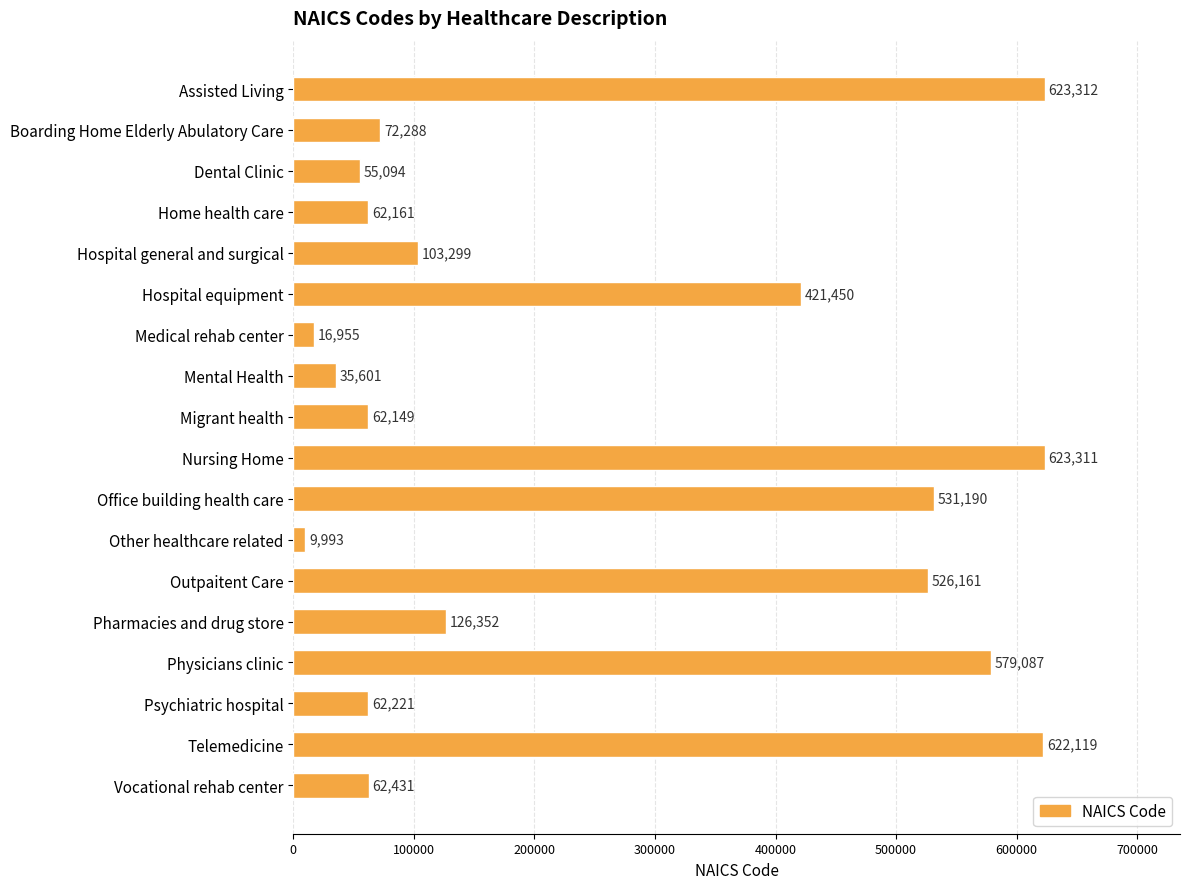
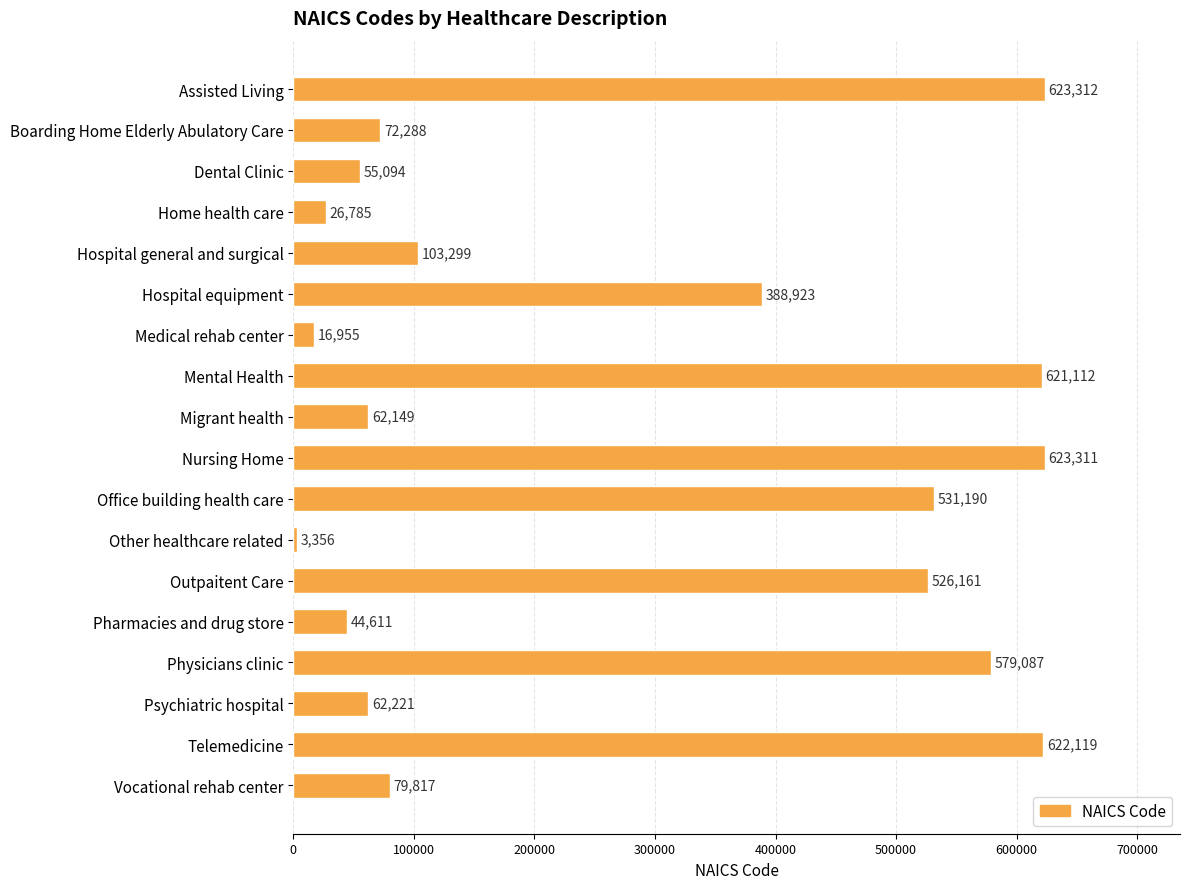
  {
    "Assisted Living": "623,312",
    "Boarding Home Elderly Abulatory Care": "72,288",
    "Dental Clinic": "55,094",
-   "Home health care": "62,161",
+   "Home health care": "26,785",
    "Hospital general and surgical": "103,299",
-   "Hospital equipment": "421,450",
+   "Hospital equipment": "388,923",
    "Medical rehab center": "16,955",
-   "Mental Health": "35,601",
+   "Mental Health": "621,112",
    "Migrant health": "62,149",
    "Nursing Home": "623,311",
    "Office building health care": "531,190",
-   "Other healthcare related": "9,993",
+   "Other healthcare related": "3,356",
    "Outpaitent Care": "526,161",
-   "Pharmacies and drug store": "126,352",
+   "Pharmacies and drug store": "44,611",
    "Physicians clinic": "579,087",
    "Psychiatric hospital": "62,221",
    "Telemedicine": "622,119",
-   "Vocational rehab center": "62,431"
+   "Vocational rehab center": "79,817"
  }
